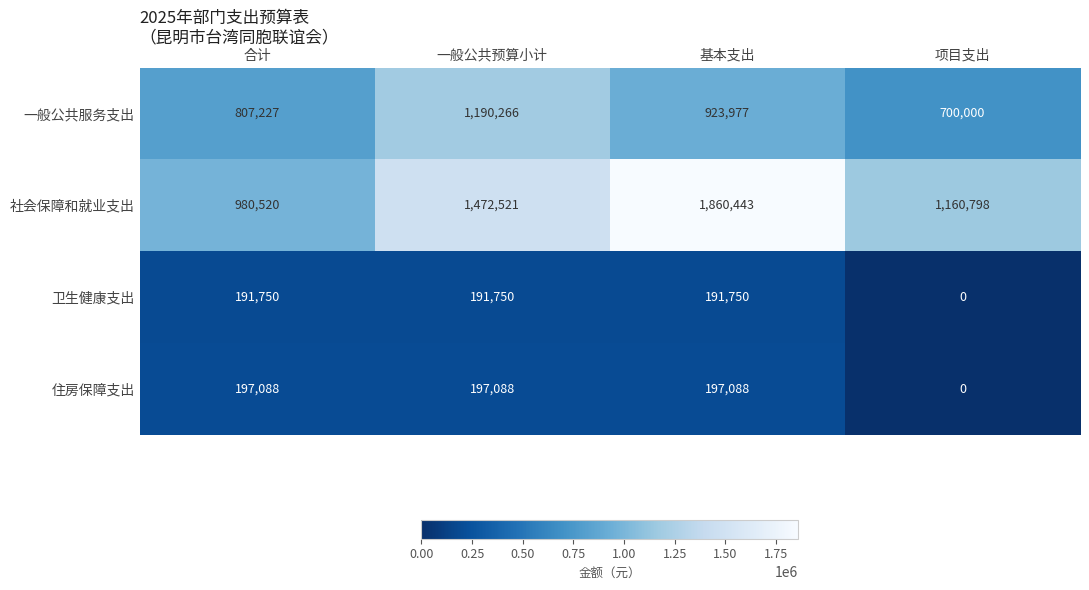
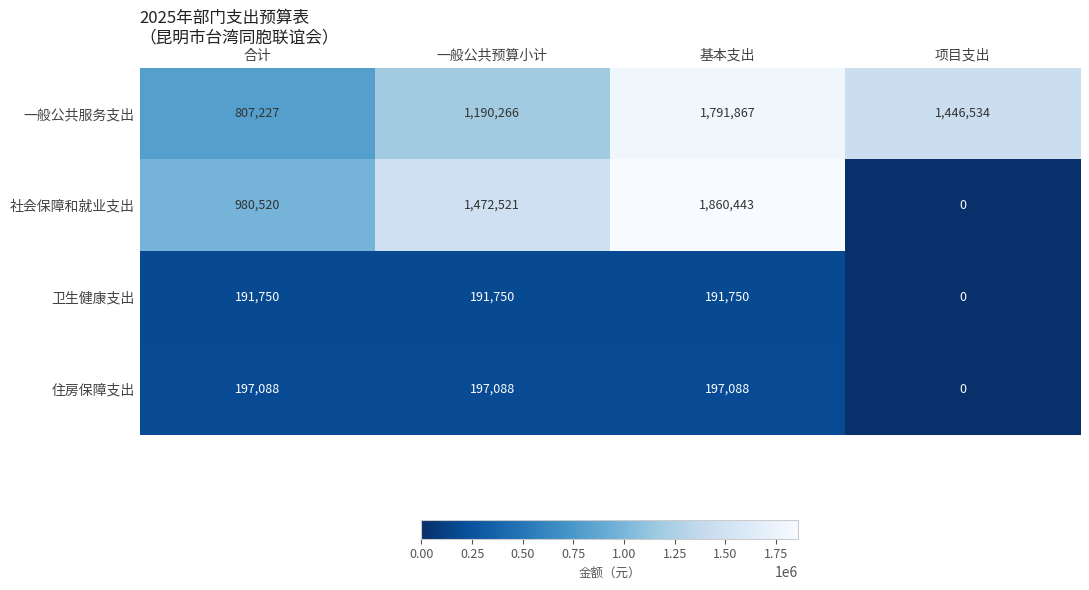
  {
    "一般公共服务支出": {
      "合计": "807,227",
      "一般公共预算小计": "1,190,266",
-     "基本支出": "923,977",
-     "项目支出": "700,000"
+     "基本支出": "1,791,867",
+     "项目支出": "1,446,534"
    },
    "社会保障和就业支出": {
      "合计": "980,520",
      "一般公共预算小计": "1,472,521",
      "基本支出": "1,860,443",
-     "项目支出": "1,160,798"
+     "项目支出": "0"
    },
    "卫生健康支出": {
      "合计": "191,750",
      "一般公共预算小计": "191,750",
      "基本支出": "191,750",
      "项目支出": "0"
    },
    "住房保障支出": {
      "合计": "197,088",
      "一般公共预算小计": "197,088",
      "基本支出": "197,088",
      "项目支出": "0"
    }
  }
